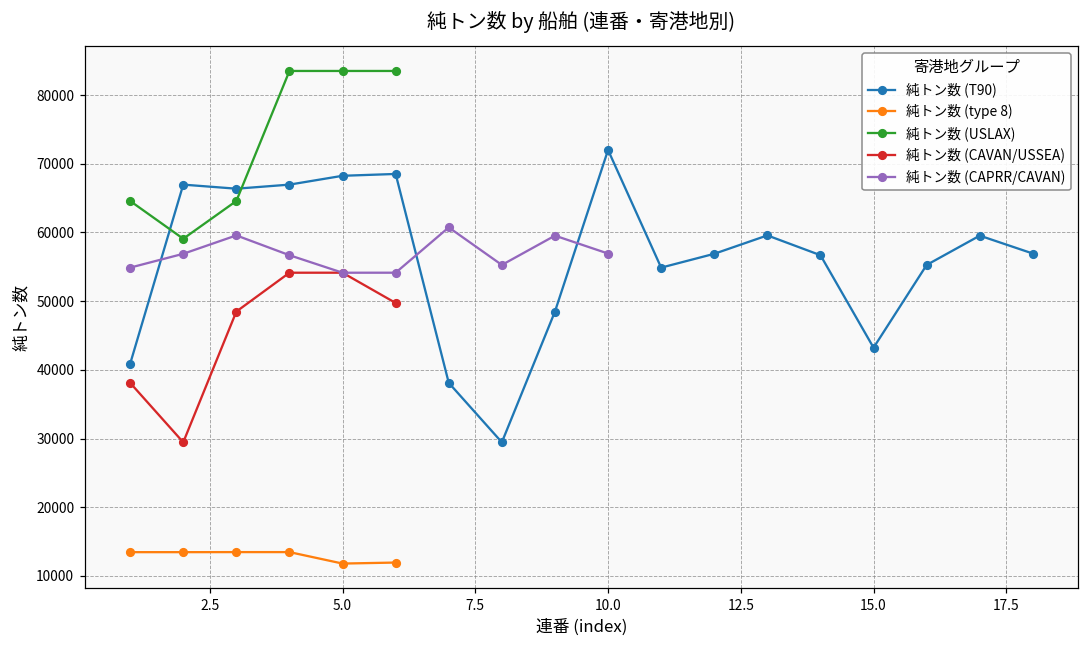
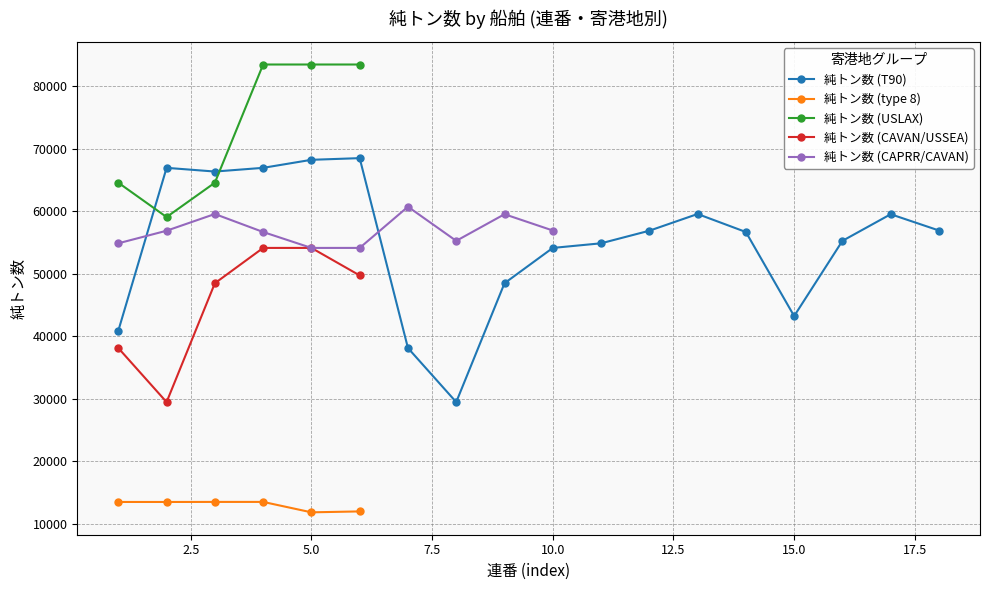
  {
    "純トン数 (T90)": {
      "5.0": 68000,
-     "10.0": 72000,
+     "10.0": 54000,
      "15.0": 43000
    },
    "純トン数 (type 8)": {
      "5.0": 12000
    },
    "純トン数 (USLAX)": {
      "5.0": 84000
    },
    "純トン数 (CAPRR/CAVAN)": {
      "10.0": 57000
    }
  }
